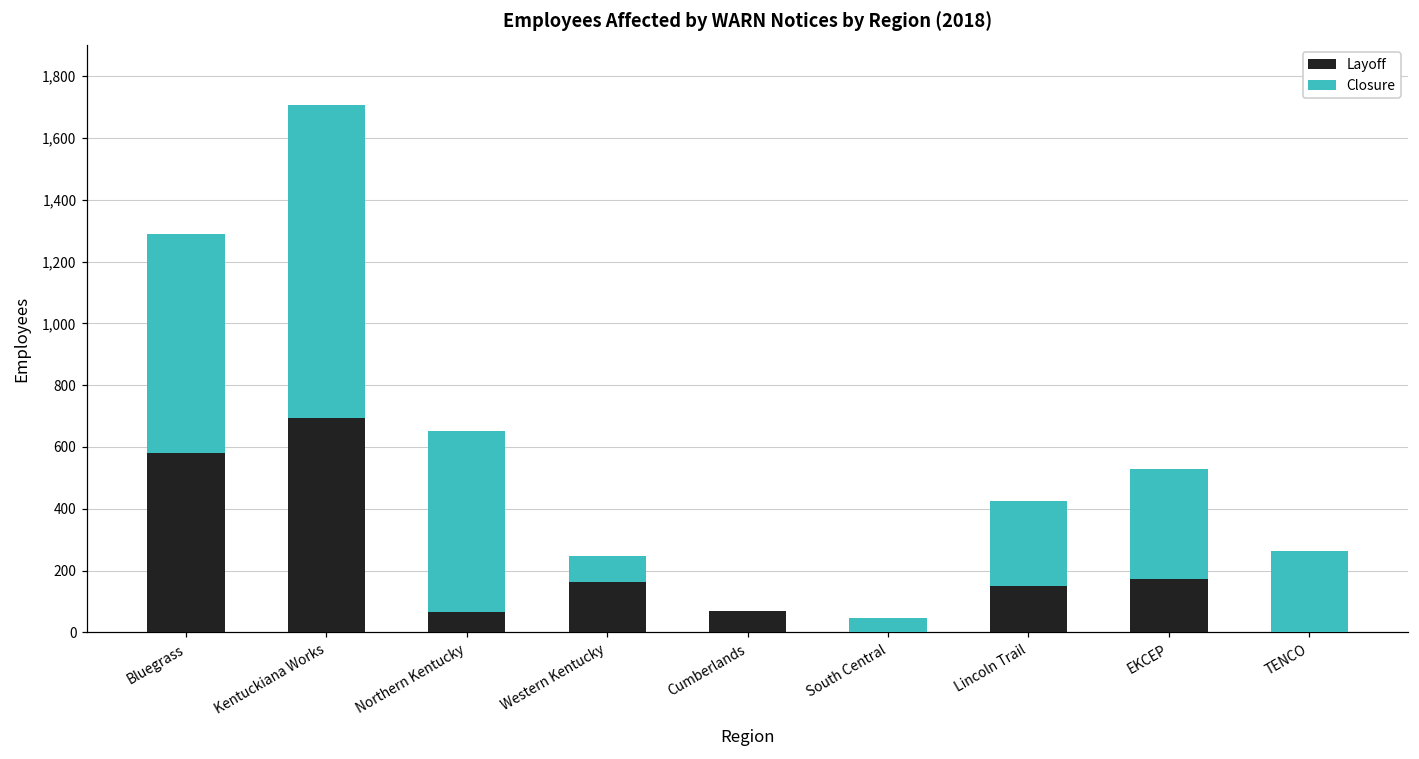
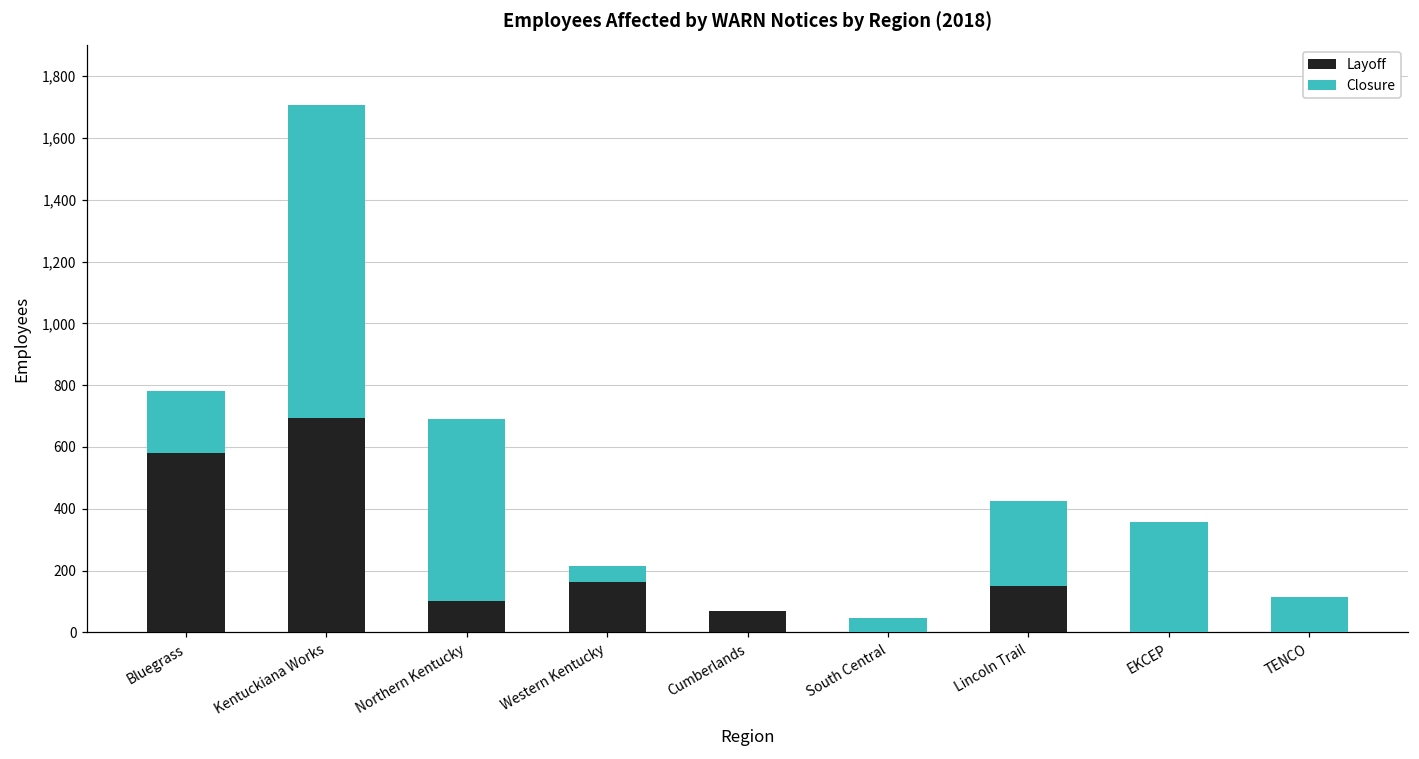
  {
    "Layoff": {
      "Bluegrass": "580",
      "Kentuckiana Works": "690",
-     "Northern Kentucky": "70",
+     "Northern Kentucky": "100",
      "Western Kentucky": "160",
      "Cumberlands": "70",
      "South Central": "0",
      "Lincoln Trail": "150",
-     "EKCEP": "170",
+     "EKCEP": "0",
      "TENCO": "0"
    },
    "Closure": {
-     "Bluegrass": "710",
+     "Bluegrass": "200",
      "Kentuckiana Works": "1,020",
      "Northern Kentucky": "590",
-     "Western Kentucky": "80",
+     "Western Kentucky": "50",
      "Cumberlands": "0",
      "South Central": "50",
      "Lincoln Trail": "280",
      "EKCEP": "360",
-     "TENCO": "260"
+     "TENCO": "110"
    }
  }
